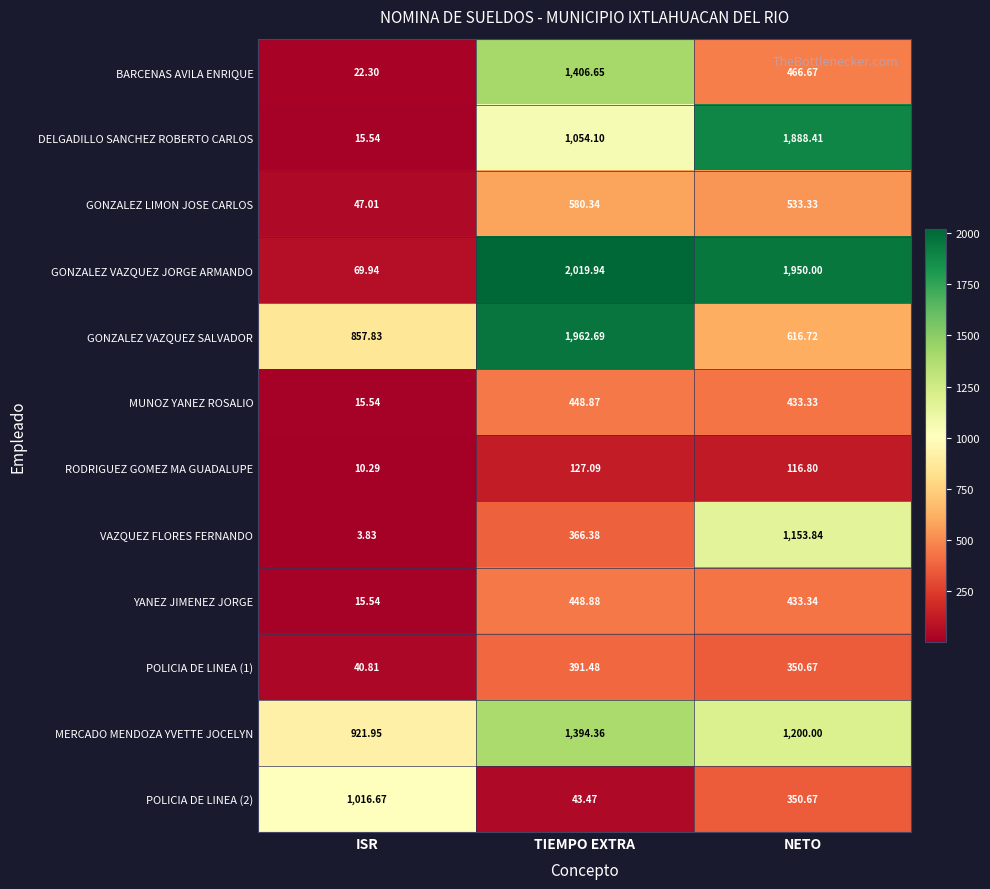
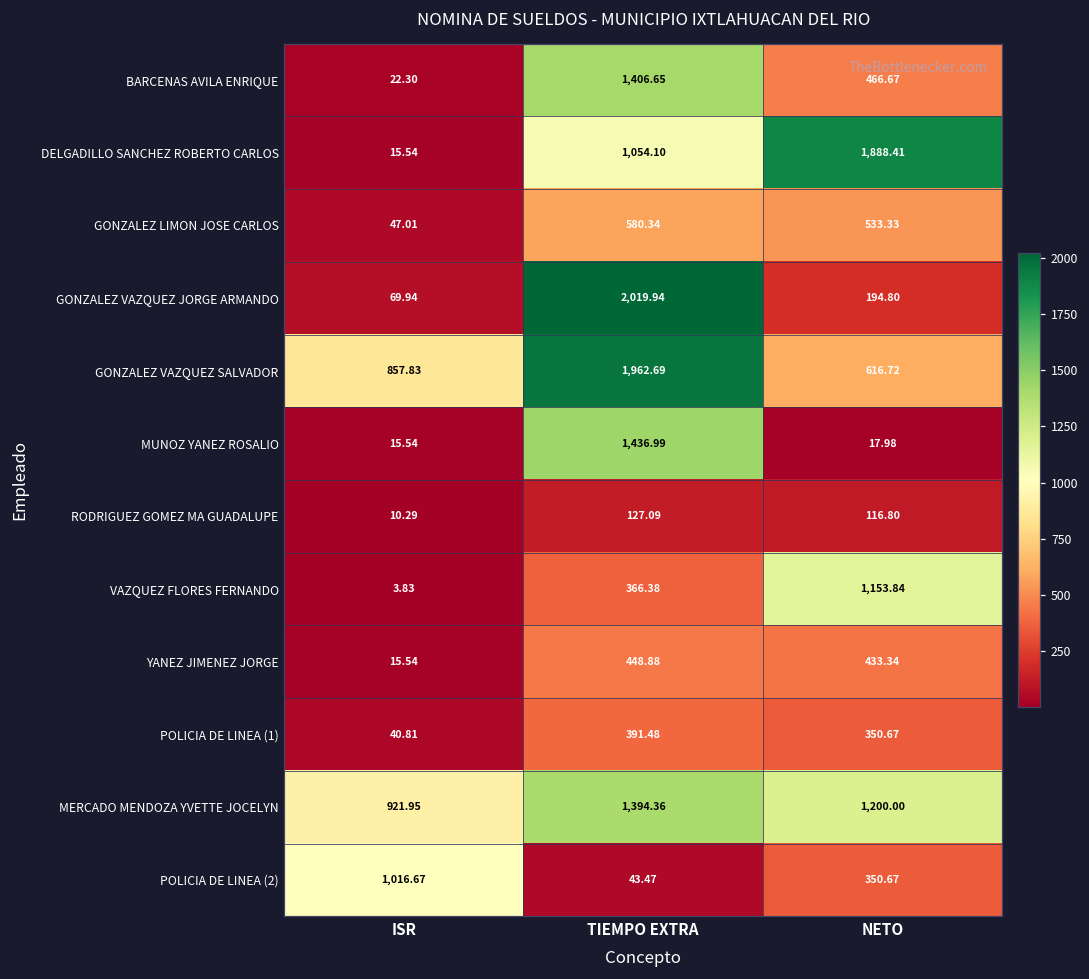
  {
    "BARCENAS AVILA ENRIQUE": {
      "ISR": "22.30",
      "TIEMPO EXTRA": "1,406.65"
    },
    "DELGADILLO SANCHEZ ROBERTO CARLOS": {
      "ISR": "15.54",
      "TIEMPO EXTRA": "1,054.10",
      "NETO": "1,888.41"
    },
    "GONZALEZ LIMON JOSE CARLOS": {
      "ISR": "47.01",
      "TIEMPO EXTRA": "580.34",
      "NETO": "533.33"
    },
    "GONZALEZ VAZQUEZ JORGE ARMANDO": {
      "ISR": "69.94",
      "TIEMPO EXTRA": "2,019.94",
-     "NETO": "1,950.00"
+     "NETO": "194.80"
    },
    "GONZALEZ VAZQUEZ SALVADOR": {
      "ISR": "857.83",
      "TIEMPO EXTRA": "1,962.69",
      "NETO": "616.72"
    },
    "MUNOZ YANEZ ROSALIO": {
      "ISR": "15.54",
-     "TIEMPO EXTRA": "448.87",
-     "NETO": "433.33"
+     "TIEMPO EXTRA": "1,436.99",
+     "NETO": "17.98"
    },
    "RODRIGUEZ GOMEZ MA GUADALUPE": {
      "ISR": "10.29",
      "TIEMPO EXTRA": "127.09",
      "NETO": "116.80"
    },
    "VAZQUEZ FLORES FERNANDO": {
      "ISR": "3.83",
      "TIEMPO EXTRA": "366.38",
      "NETO": "1,153.84"
    },
    "YANEZ JIMENEZ JORGE": {
      "ISR": "15.54",
      "TIEMPO EXTRA": "448.88",
      "NETO": "433.34"
    },
    "POLICIA DE LINEA (1)": {
      "ISR": "40.81",
      "TIEMPO EXTRA": "391.48",
      "NETO": "350.67"
    },
    "MERCADO MENDOZA YVETTE JOCELYN": {
      "ISR": "921.95",
      "TIEMPO EXTRA": "1,394.36",
      "NETO": "1,200.00"
    },
    "POLICIA DE LINEA (2)": {
      "ISR": "1,016.67",
      "TIEMPO EXTRA": "43.47",
      "NETO": "350.67"
    }
  }
